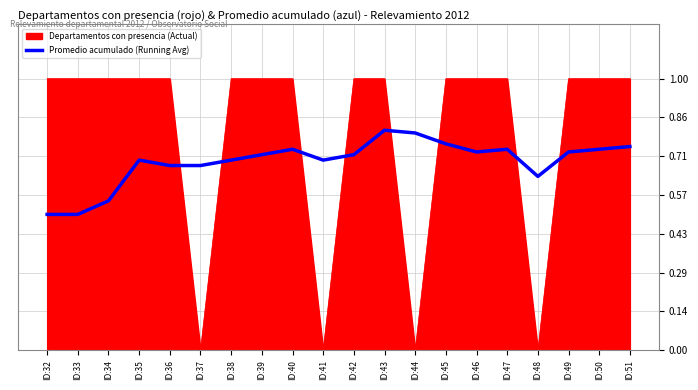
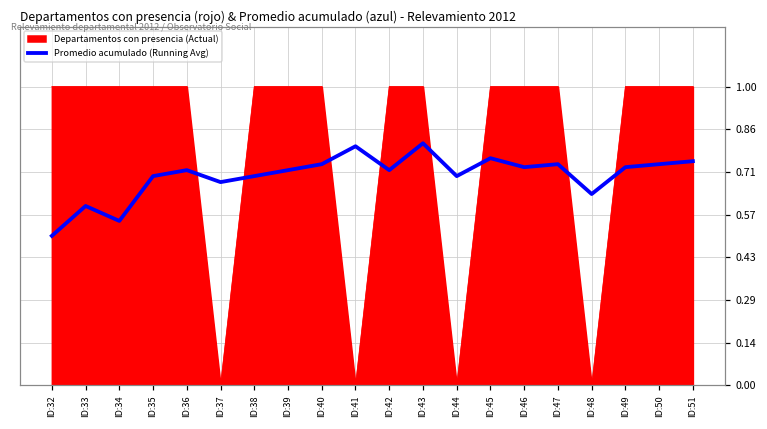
  {
    "Departamentos con presencia (Actual)": {
      "ID:32": 1.00,
      "ID:33": 1.00,
      "ID:34": 1.00,
      "ID:35": 1.00,
      "ID:36": 1.00,
      "ID:37": 0.00,
      "ID:38": 1.00,
      "ID:39": 1.00,
      "ID:40": 1.00,
      "ID:41": 0.00,
      "ID:42": 1.00,
      "ID:43": 1.00,
      "ID:44": 0.00,
      "ID:45": 1.00,
      "ID:46": 1.00,
      "ID:47": 1.00,
      "ID:48": 0.00,
      "ID:49": 1.00,
      "ID:50": 1.00,
      "ID:51": 1.00
    },
    "Promedio acumulado (Running Avg)": {
      "ID:32": 0.50,
-     "ID:33": 0.5,
+     "ID:33": 0.6,
      "ID:34": 0.55,
      "ID:35": 0.70,
-     "ID:36": 0.68,
+     "ID:36": 0.72,
      "ID:37": 0.68,
      "ID:38": 0.70,
      "ID:39": 0.72,
      "ID:40": 0.74,
-     "ID:41": 0.7,
+     "ID:41": 0.8,
      "ID:42": 0.72,
      "ID:43": 0.81,
-     "ID:44": 0.8,
+     "ID:44": 0.7,
      "ID:45": 0.76,
      "ID:46": 0.73,
      "ID:47": 0.74,
      "ID:48": 0.64,
      "ID:49": 0.73,
      "ID:50": 0.74,
      "ID:51": 0.75
    }
  }
